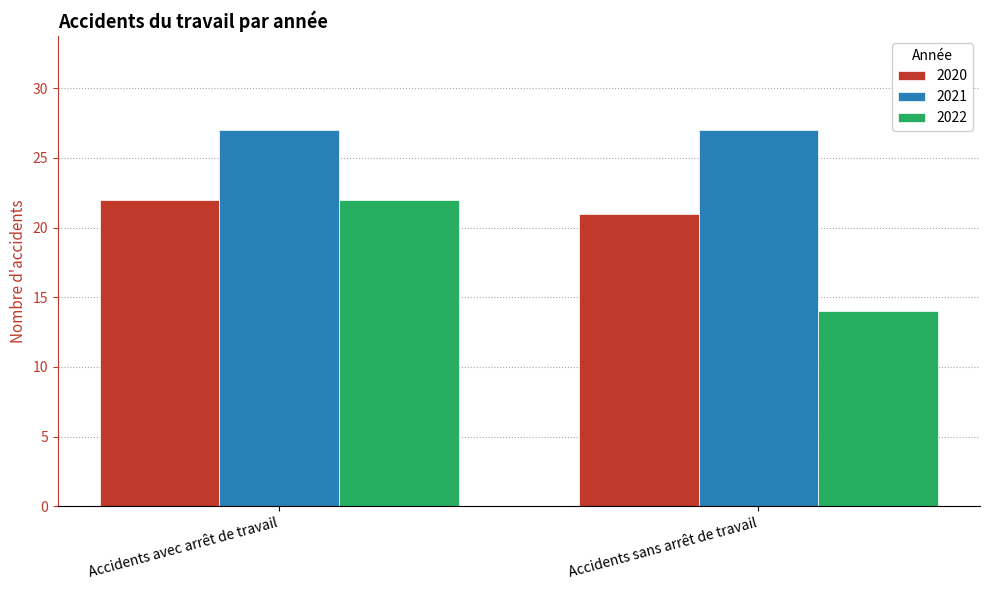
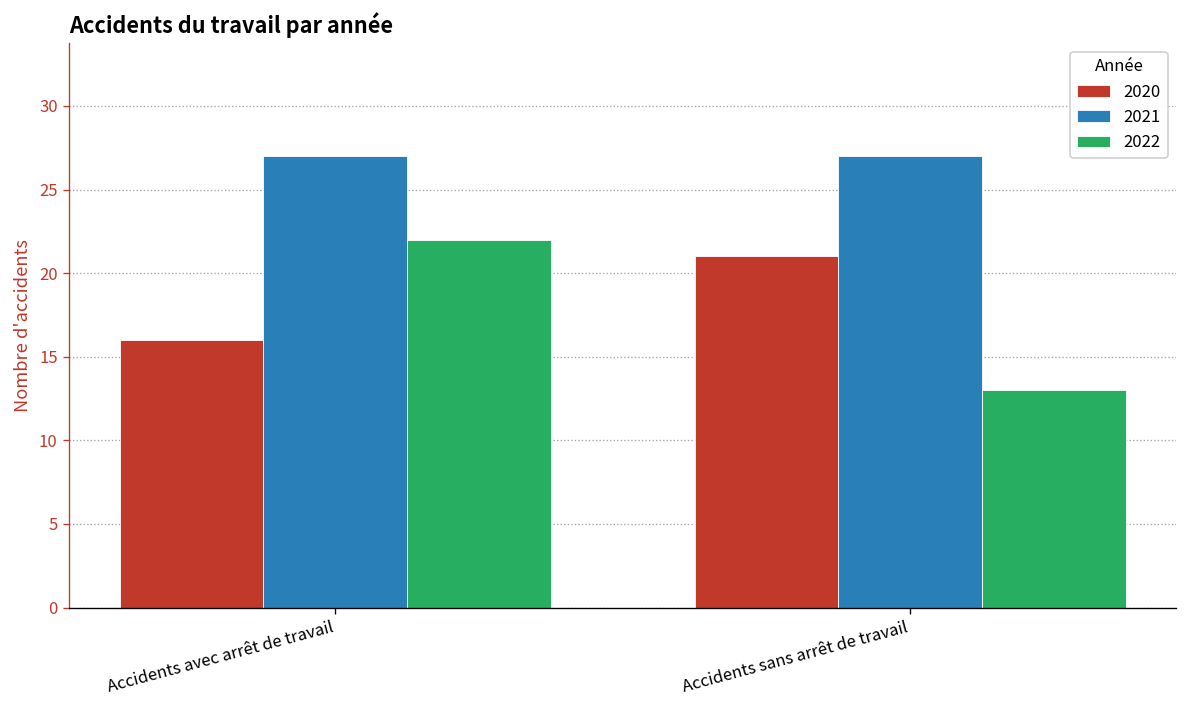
  {
    "2020": {
-     "Accidents avec arrêt de travail": 22,
+     "Accidents avec arrêt de travail": 16,
      "Accidents sans arrêt de travail": 21
    },
    "2021": {
      "Accidents avec arrêt de travail": 27,
      "Accidents sans arrêt de travail": 27
    },
    "2022": {
      "Accidents avec arrêt de travail": 22,
-     "Accidents sans arrêt de travail": 14
+     "Accidents sans arrêt de travail": 13
    }
  }
